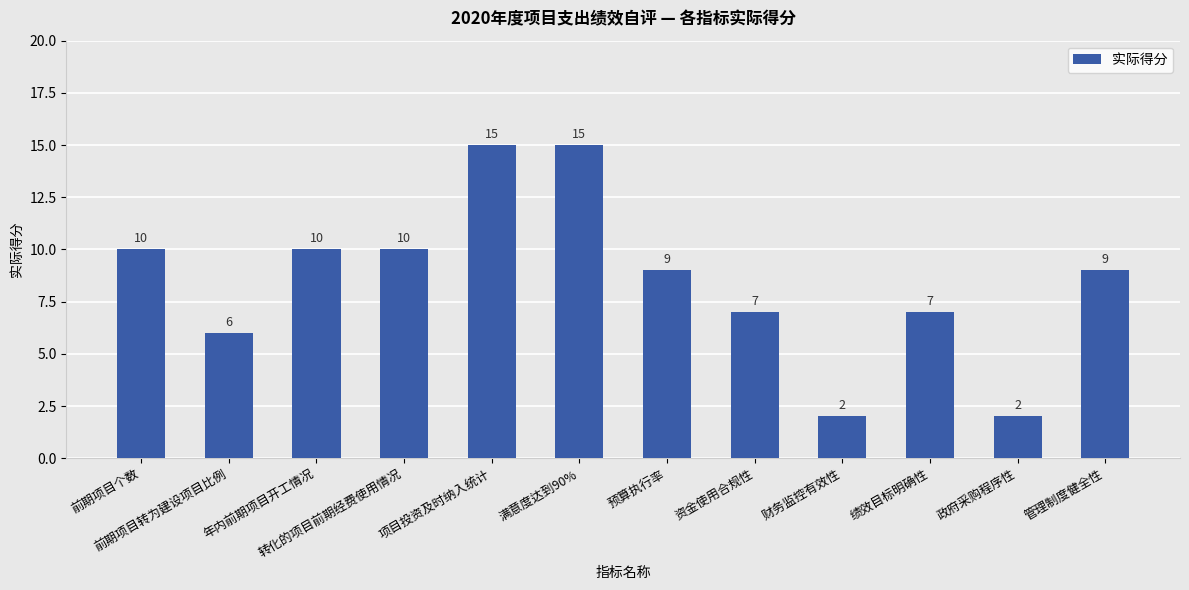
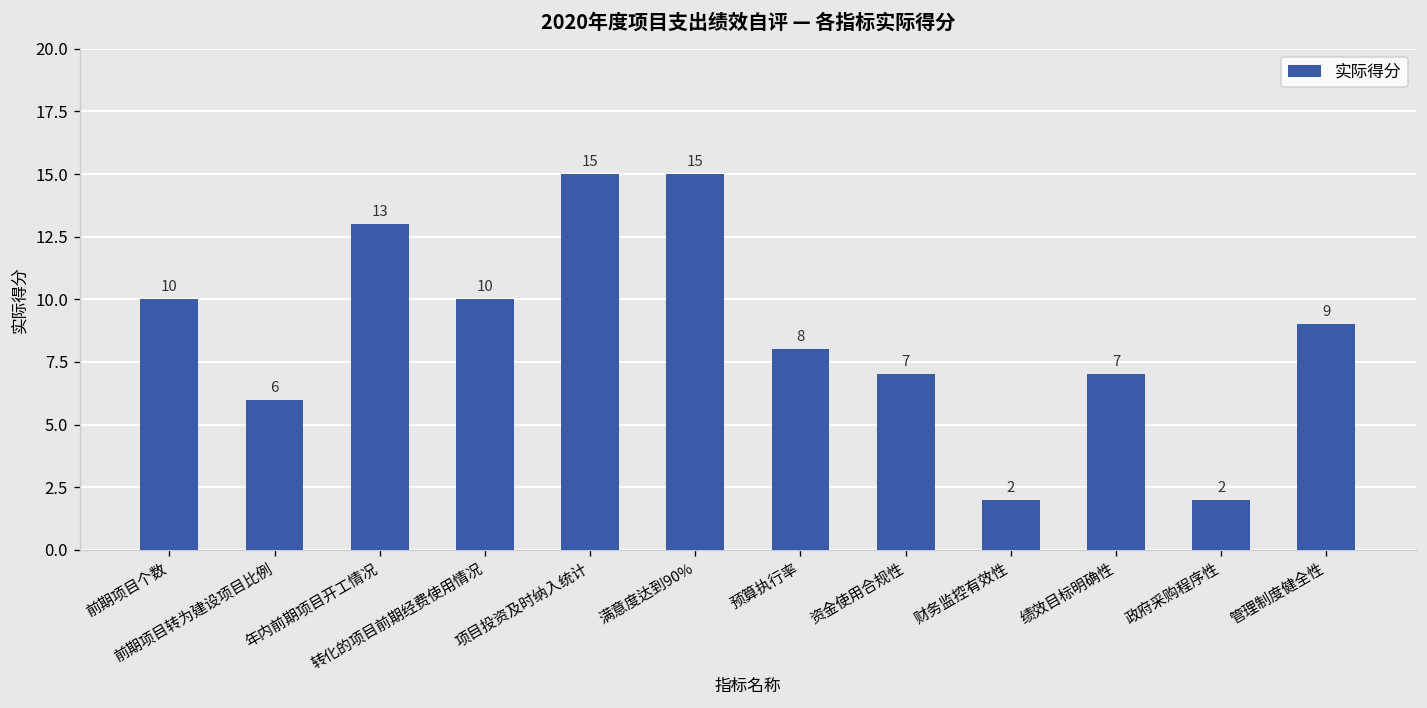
  {
    "前期项目个数": 10,
    "前期项目转为建设项目比例": 6,
-   "年内前期项目开工情况": 10,
+   "年内前期项目开工情况": 13,
    "转化的项目前期经费使用情况": 10,
    "项目投资及时纳入统计": 15,
    "满意度达到90%": 15,
-   "预算执行率": 9,
+   "预算执行率": 8,
    "资金使用合规性": 7,
    "财务监控有效性": 2,
    "绩效目标明确性": 7,
    "政府采购程序性": 2,
    "管理制度健全性": 9
  }
